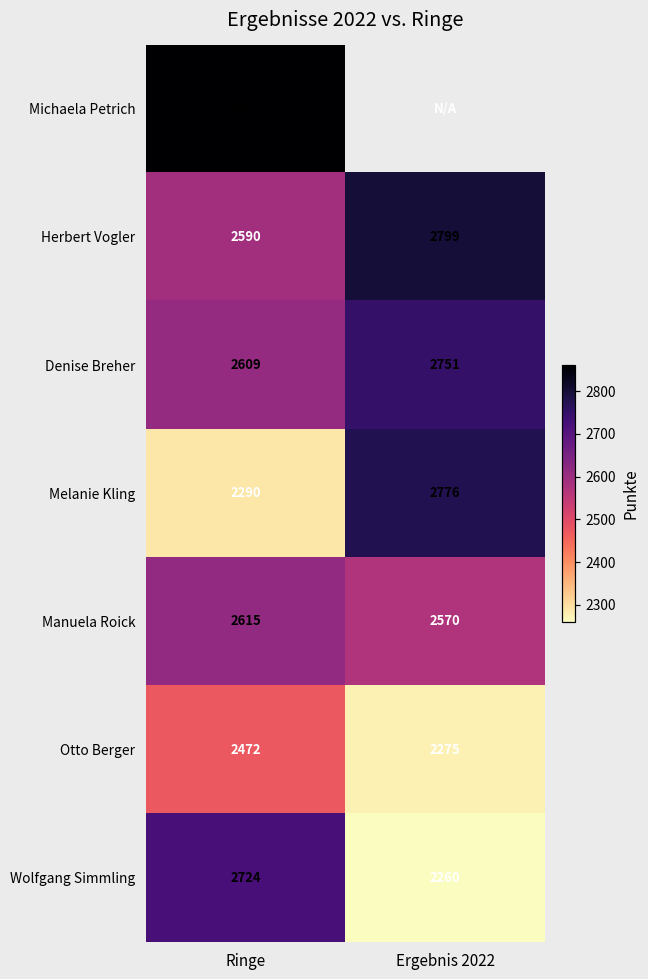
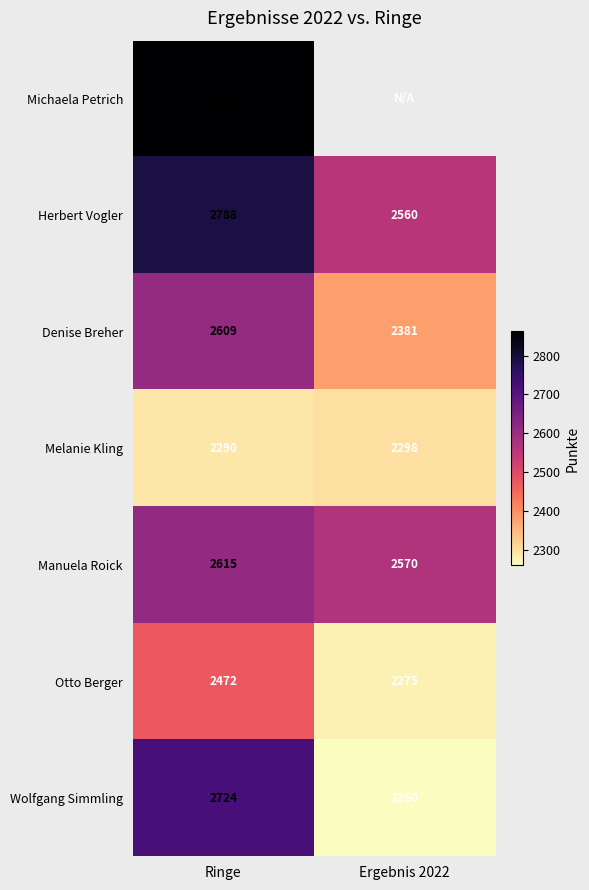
  {
    "Herbert Vogler": {
-     "Ringe": 2590,
-     "Ergebnis 2022": 2799
+     "Ringe": 2788,
+     "Ergebnis 2022": 2560
    },
    "Denise Breher": {
      "Ringe": 2609,
-     "Ergebnis 2022": 2751
+     "Ergebnis 2022": 2381
    },
    "Melanie Kling": {
      "Ringe": 2290,
-     "Ergebnis 2022": 2776
+     "Ergebnis 2022": 2298
    },
    "Manuela Roick": {
      "Ringe": 2615,
      "Ergebnis 2022": 2570
    },
    "Otto Berger": {
      "Ringe": 2472,
      "Ergebnis 2022": 2275
    },
    "Wolfgang Simmling": {
      "Ringe": 2724,
      "Ergebnis 2022": 2260
    }
  }
